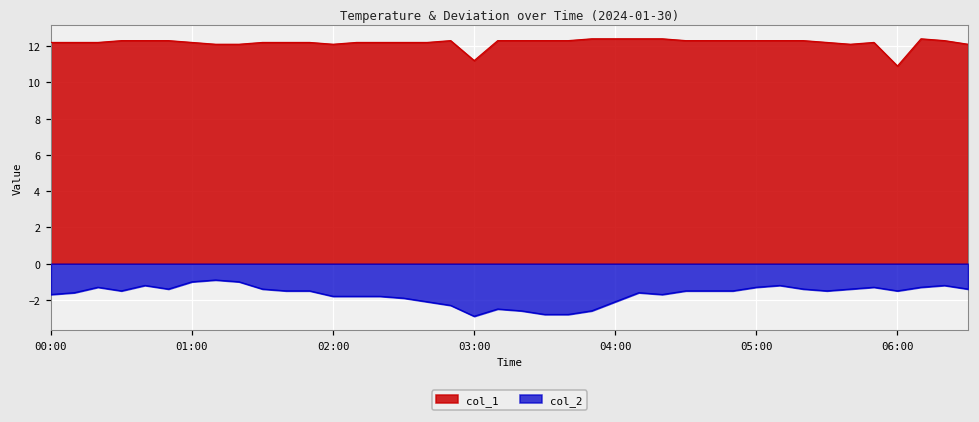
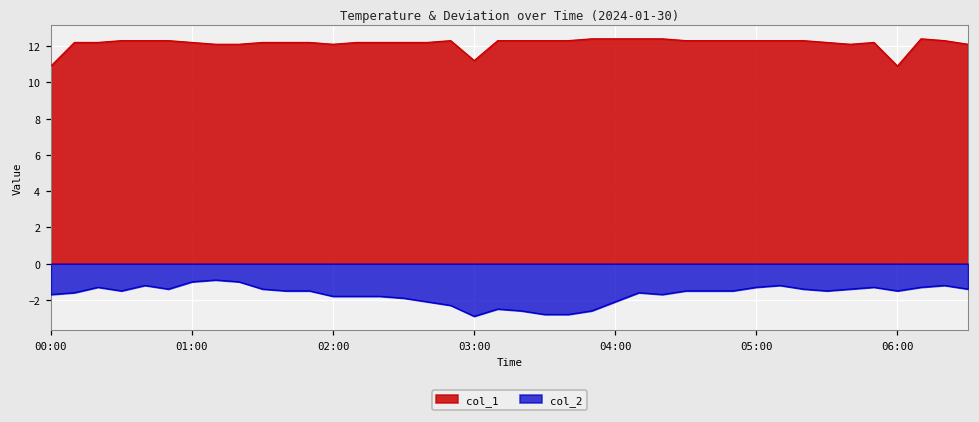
  {
    "col_1": {
-     "00:00": 12.2,
+     "00:00": 10.9,
      "01:00": 12.2,
      "02:00": 12.1,
      "03:00": 11.2,
      "04:00": 12.4,
      "05:00": 12.3,
      "06:00": 10.9
    }
  }
